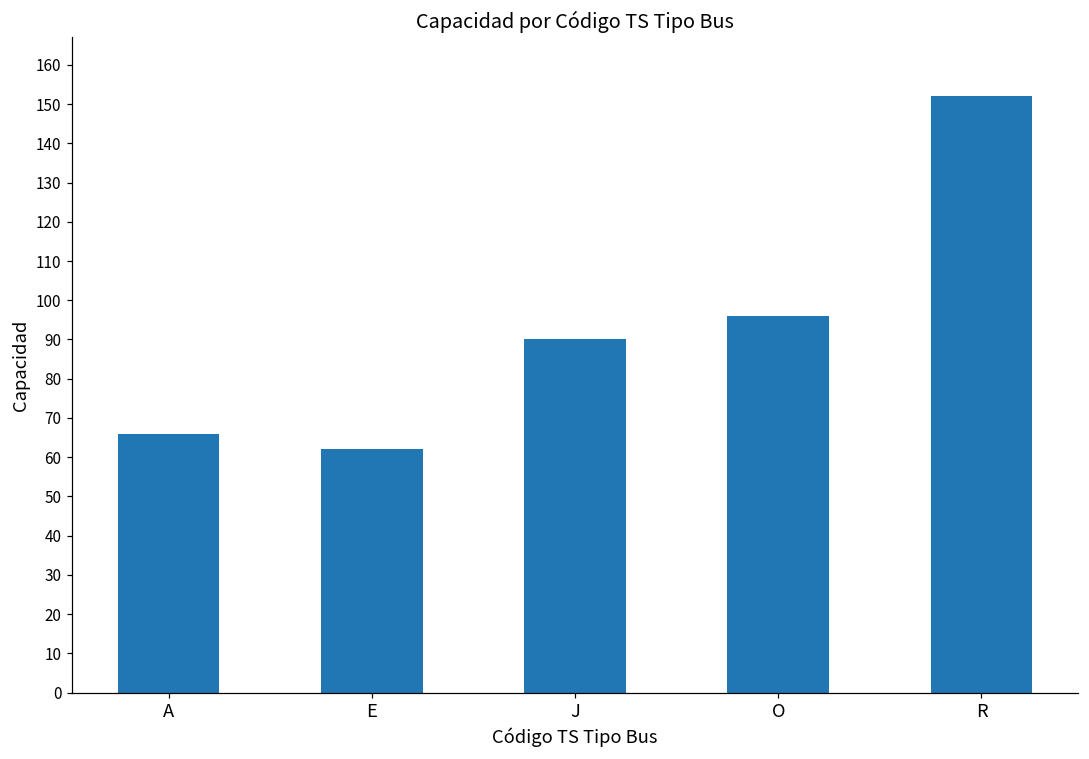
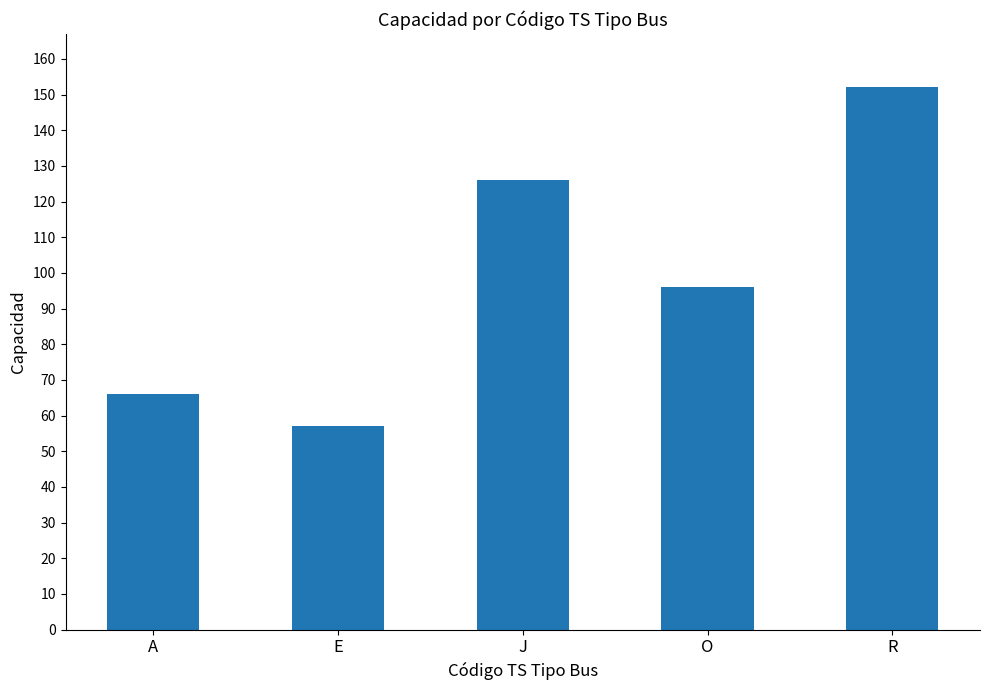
  {
    "A": 66,
-   "E": 62,
-   "J": 90,
+   "E": 57,
+   "J": 126,
    "O": 96,
    "R": 152
  }
